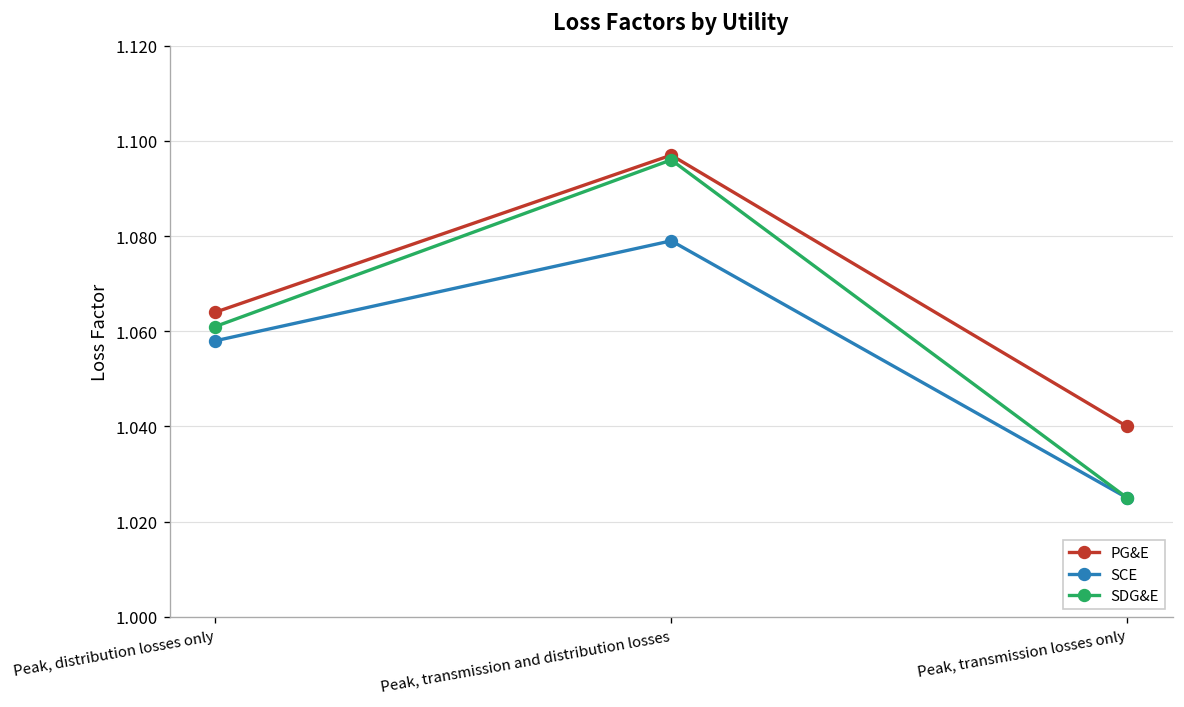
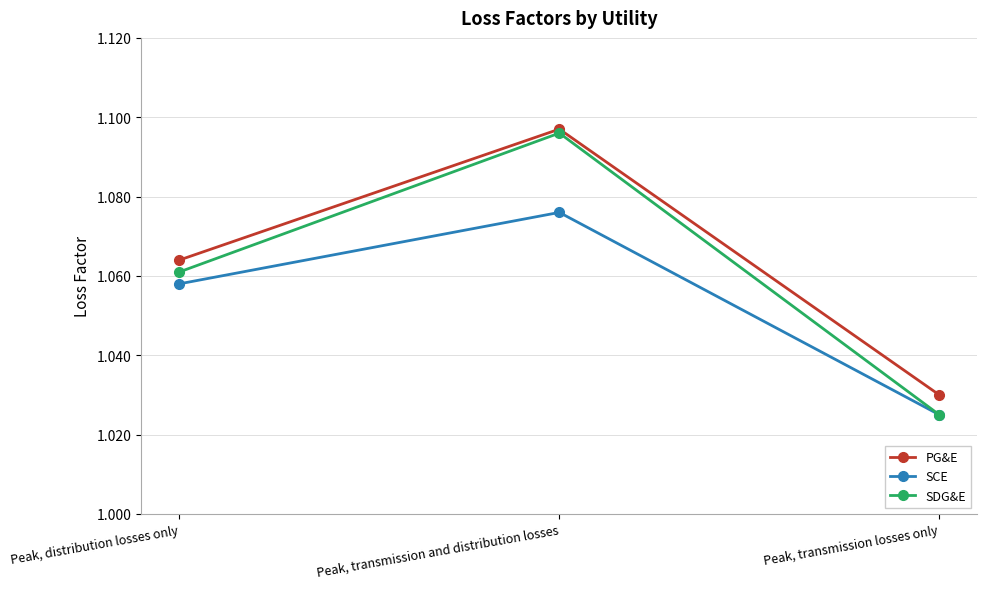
  {
    "PG&E": {
      "Peak, distribution losses only": 1.064,
      "Peak, transmission and distribution losses": 1.097,
-     "Peak, transmission losses only": 1.04
+     "Peak, transmission losses only": 1.03
    },
    "SCE": {
      "Peak, distribution losses only": 1.058,
-     "Peak, transmission and distribution losses": 1.079
+     "Peak, transmission and distribution losses": 1.076
    },
    "SDG&E": {
      "Peak, distribution losses only": 1.061,
      "Peak, transmission and distribution losses": 1.096
    }
  }
